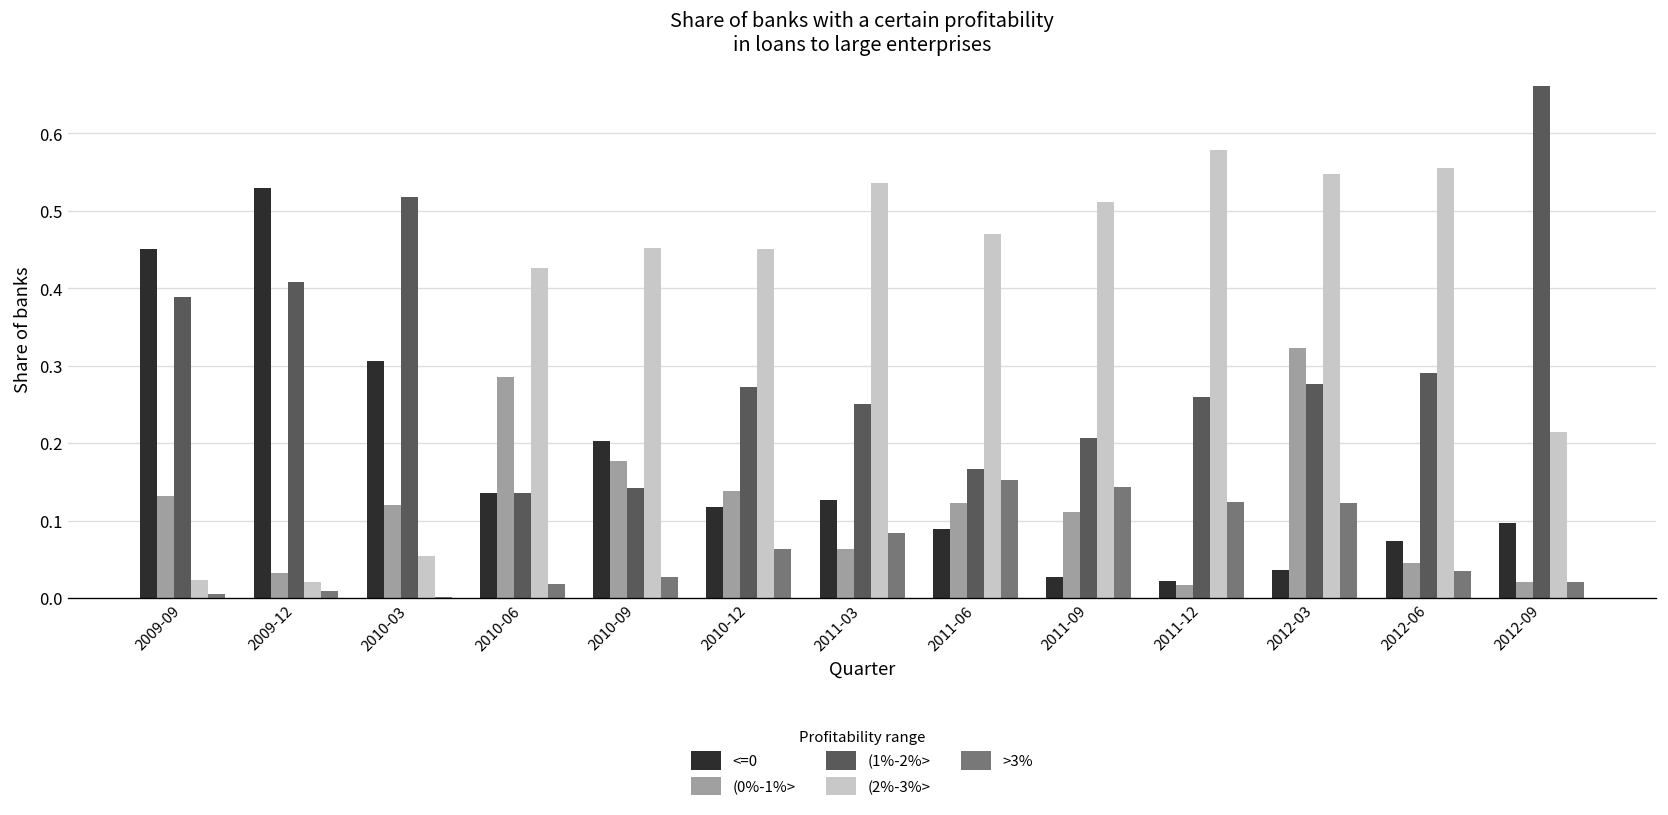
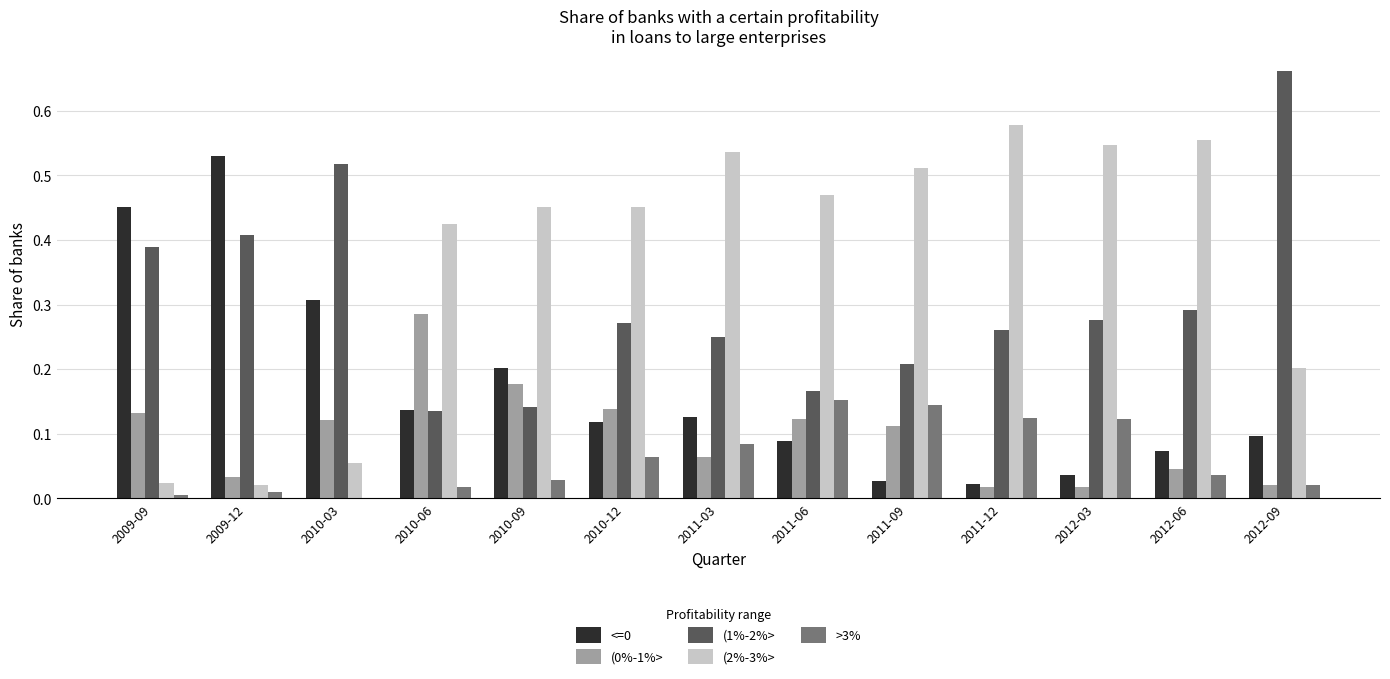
  {
    "<=0": {
      "2009-09": 0.45,
      "2009-12": 0.53,
      "2010-03": 0.31,
      "2010-06": 0.14,
      "2010-09": 0.20,
      "2010-12": 0.12,
      "2011-03": 0.13,
      "2011-06": 0.09,
      "2011-09": 0.03,
      "2011-12": 0.02,
      "2012-03": 0.04,
      "2012-06": 0.07,
      "2012-09": 0.10
    },
    "(0%-1%>": {
      "2009-09": 0.13,
      "2009-12": 0.03,
      "2010-03": 0.12,
      "2010-06": 0.28,
      "2010-09": 0.18,
      "2010-12": 0.14,
      "2011-03": 0.06,
      "2011-06": 0.12,
      "2011-09": 0.11,
      "2011-12": 0.02,
-     "2012-03": 0.32,
+     "2012-03": 0.02,
      "2012-06": 0.04,
      "2012-09": 0.02
    },
    "(2%-3%>": {
      "2009-09": 0.02,
      "2009-12": 0.02,
      "2010-03": 0.05,
      "2010-06": 0.43,
      "2010-09": 0.45,
      "2010-12": 0.45,
      "2011-03": 0.54,
      "2011-06": 0.47,
      "2011-09": 0.51,
      "2011-12": 0.58,
      "2012-03": 0.55,
      "2012-06": 0.56,
-     "2012-09": 0.21
+     "2012-09": 0.20
    }
  }
